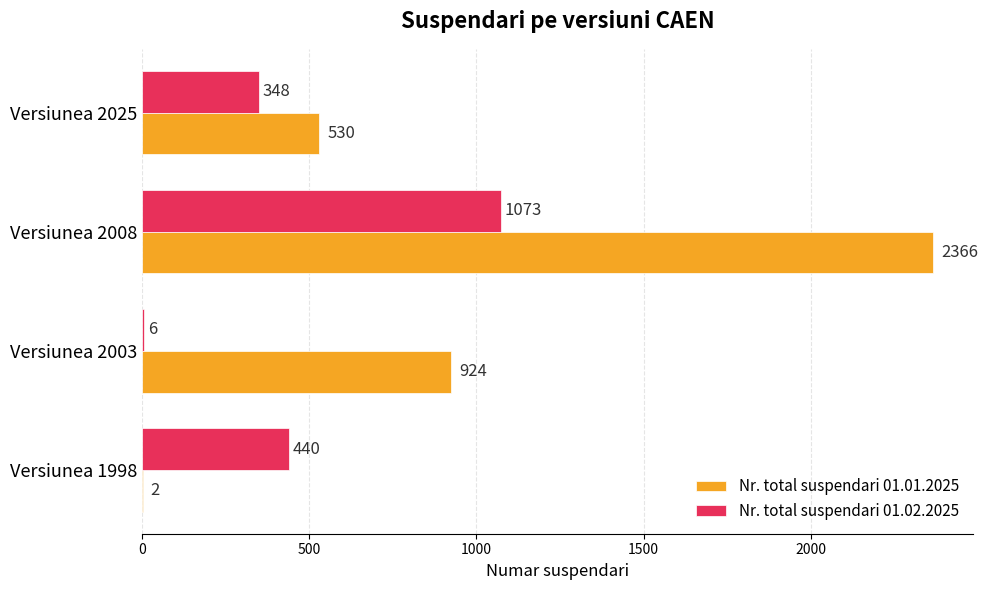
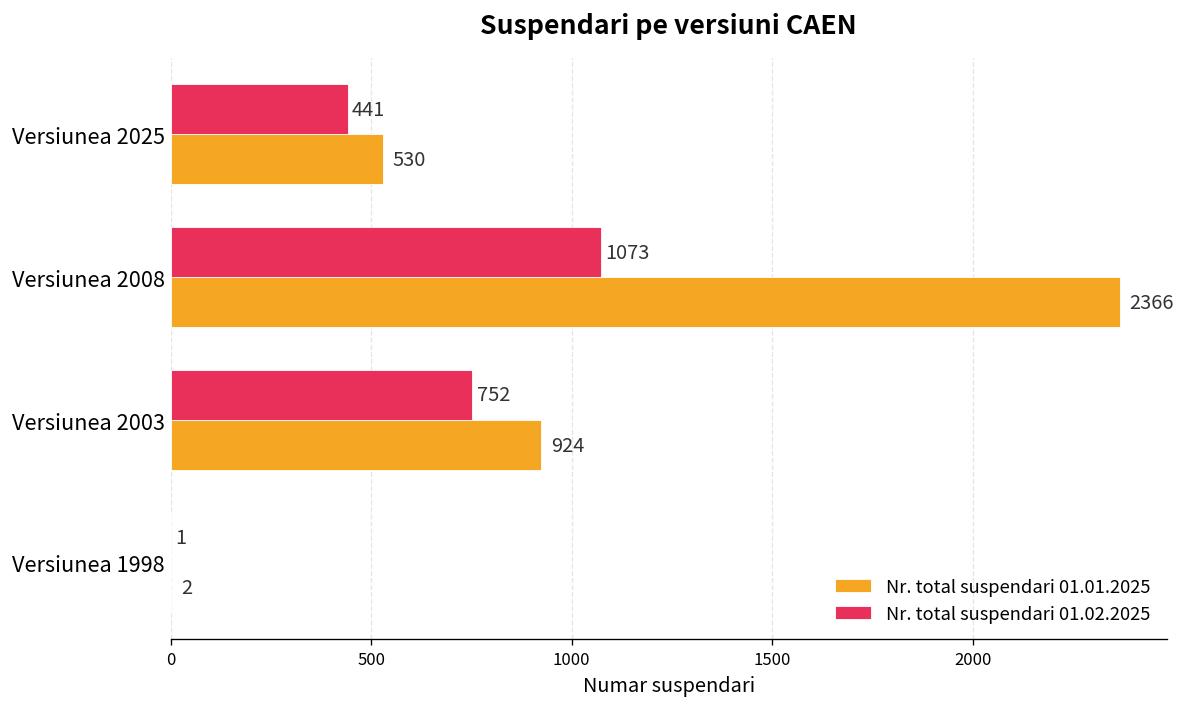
  {
    "Nr. total suspendari 01.01.2025": {
      "Versiunea 2025": 530,
      "Versiunea 2008": 2366,
      "Versiunea 2003": 924,
      "Versiunea 1998": 2
    },
    "Nr. total suspendari 01.02.2025": {
-     "Versiunea 2025": 348,
+     "Versiunea 2025": 441,
      "Versiunea 2008": 1073,
-     "Versiunea 2003": 6,
-     "Versiunea 1998": 440
+     "Versiunea 2003": 752,
+     "Versiunea 1998": 1
    }
  }
